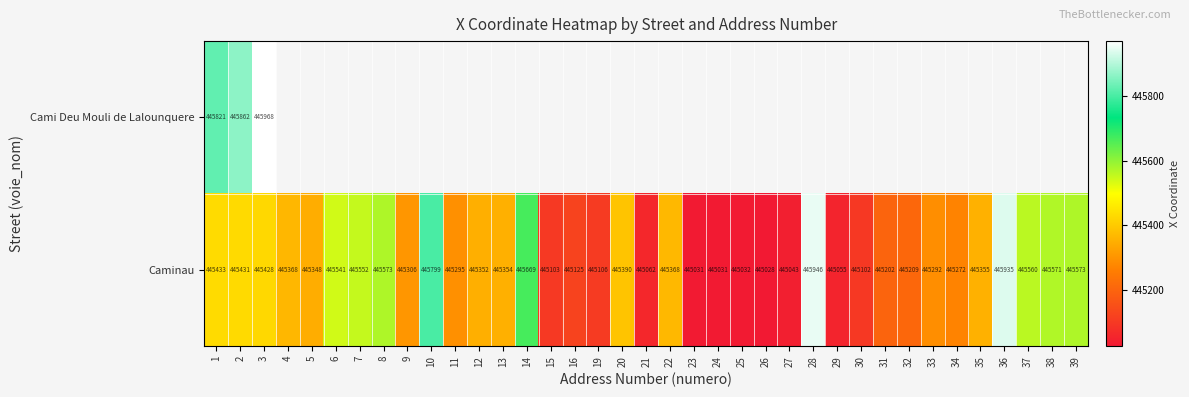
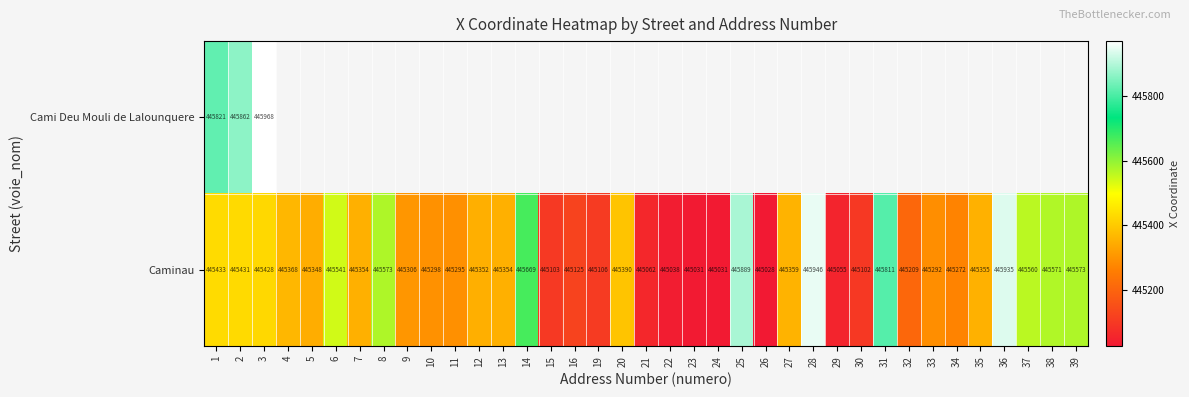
  {
    "Cami Deu Mouli de Lalounquere": {
      "1": 445821,
      "2": 445862,
      "3": 445968
    },
    "Caminau": {
      "1": 445433,
      "2": 445431,
      "3": 445428,
      "4": 445368,
      "5": 445348,
      "6": 445541,
-     "7": 445552,
+     "7": 445354,
      "8": 445573,
      "9": 445306,
-     "10": 445799,
+     "10": 445298,
      "11": 445295,
      "12": 445352,
      "13": 445354,
      "14": 445669,
      "15": 445103,
      "16": 445125,
      "19": 445106,
      "20": 445390,
      "21": 445062,
-     "22": 445368,
+     "22": 445038,
      "23": 445031,
      "24": 445031,
-     "25": 445032,
+     "25": 445889,
      "26": 445028,
-     "27": 445043,
+     "27": 445359,
      "28": 445946,
      "29": 445055,
      "30": 445102,
-     "31": 445202,
+     "31": 445811,
      "32": 445209,
      "33": 445292,
      "34": 445272,
      "35": 445355,
      "36": 445935,
      "37": 445560,
      "38": 445571,
      "39": 445573
    }
  }
